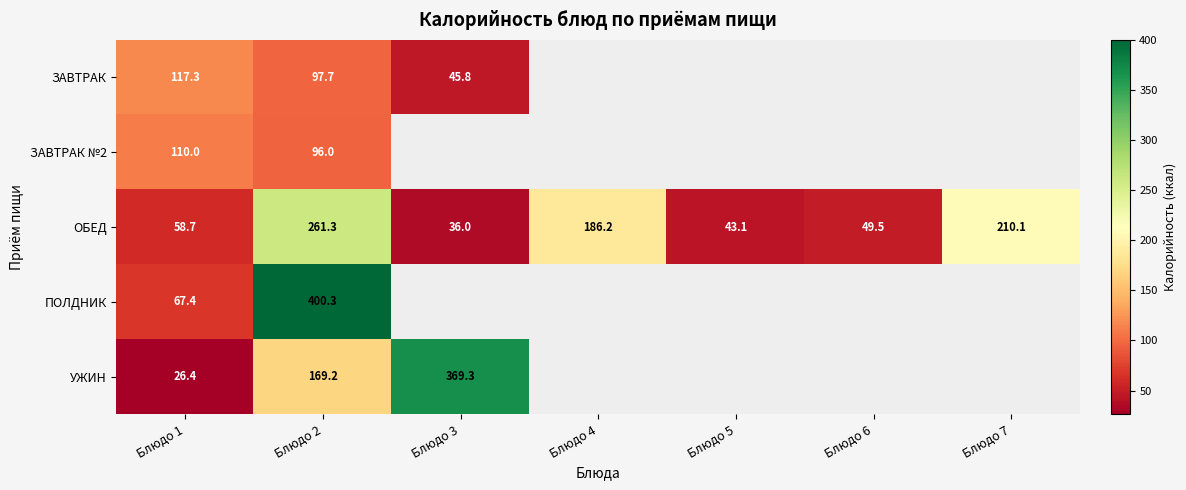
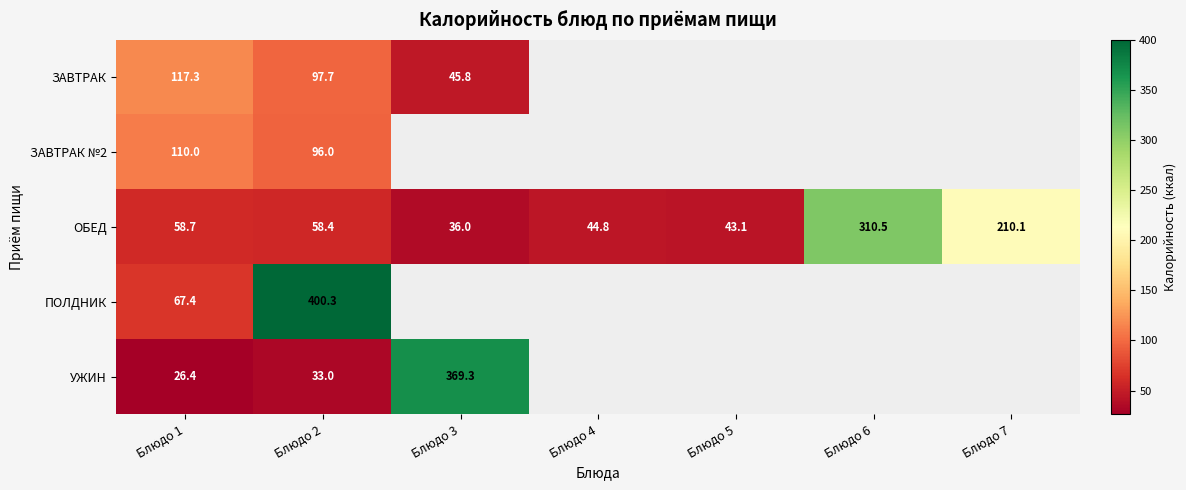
  {
    "ЗАВТРАК": {
      "Блюдо 1": 117.3,
      "Блюдо 2": 97.7,
      "Блюдо 3": 45.8
    },
    "ЗАВТРАК №2": {
      "Блюдо 1": 110.0,
      "Блюдо 2": 96.0
    },
    "ОБЕД": {
      "Блюдо 1": 58.7,
-     "Блюдо 2": 261.3,
+     "Блюдо 2": 58.4,
      "Блюдо 3": 36.0,
-     "Блюдо 4": 186.2,
+     "Блюдо 4": 44.8,
      "Блюдо 5": 43.1,
-     "Блюдо 6": 49.5,
+     "Блюдо 6": 310.5,
      "Блюдо 7": 210.1
    },
    "ПОЛДНИК": {
      "Блюдо 1": 67.4,
      "Блюдо 2": 400.3
    },
    "УЖИН": {
      "Блюдо 1": 26.4,
-     "Блюдо 2": 169.2,
+     "Блюдо 2": 33.0,
      "Блюдо 3": 369.3
    }
  }
